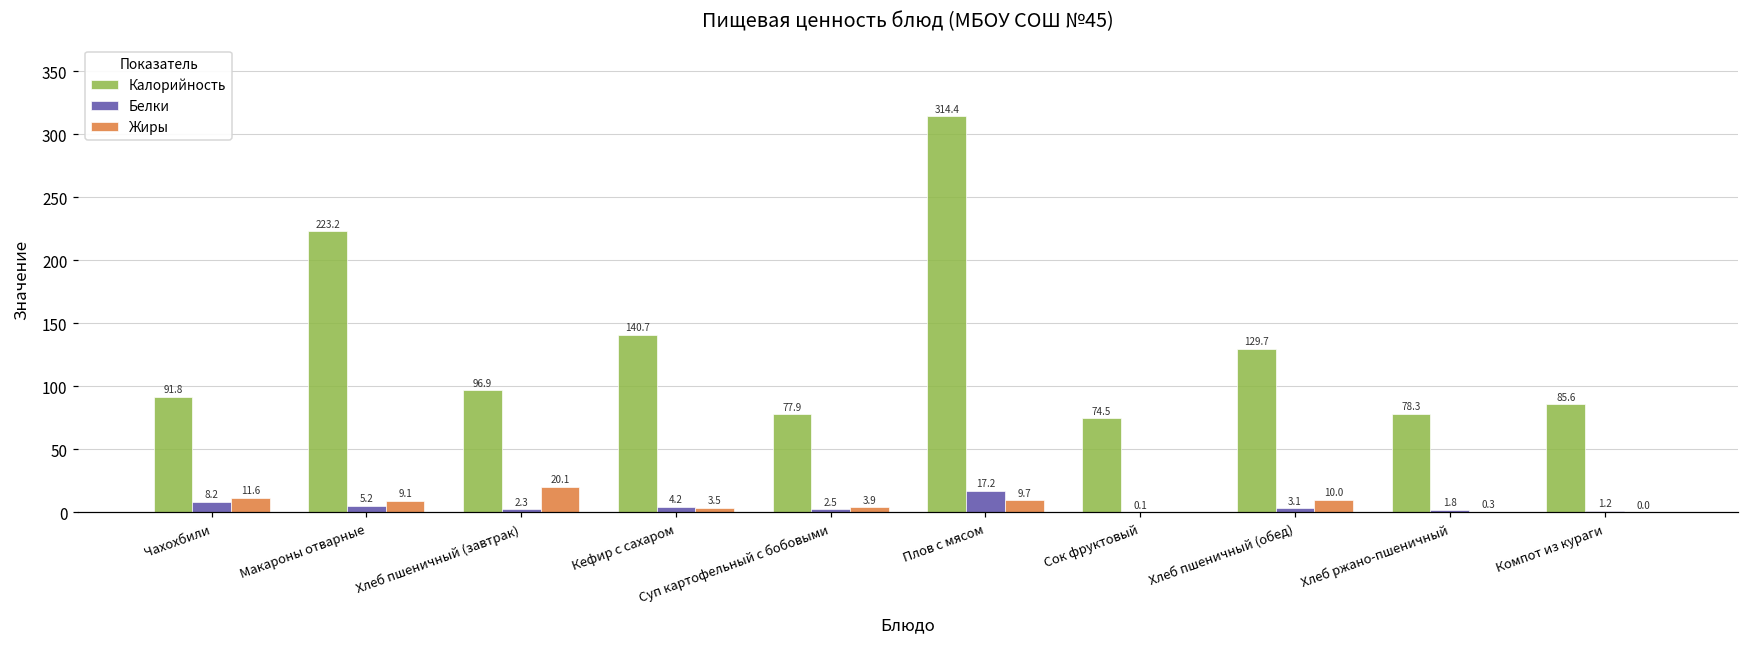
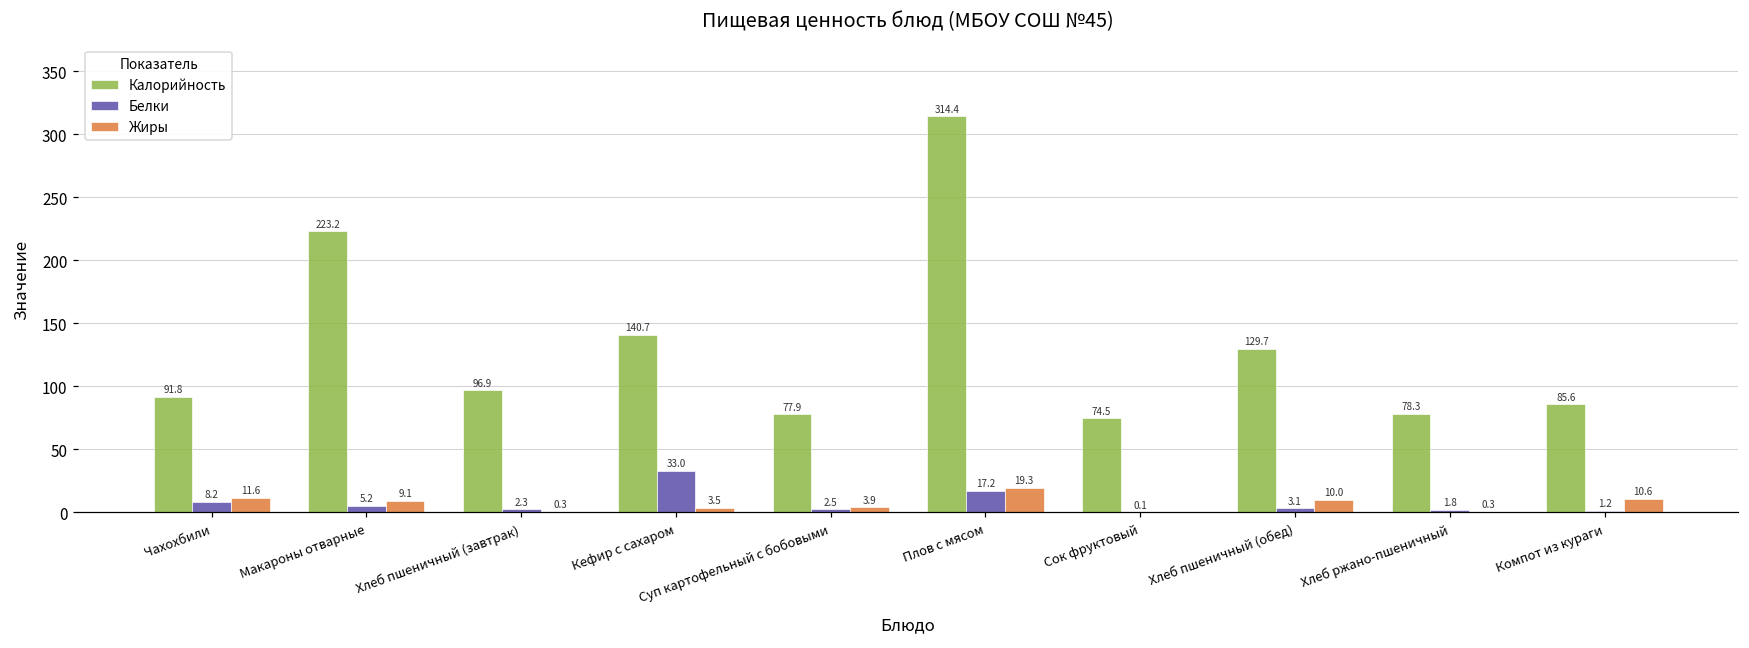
  {
    "Калорийность": {
      "Чахохбили": 91.8,
      "Макароны отварные": 223.2,
      "Хлеб пшеничный (завтрак)": 96.9,
      "Кефир с сахаром": 140.7,
      "Суп картофельный с бобовыми": 77.9,
      "Плов с мясом": 314.4,
      "Сок фруктовый": 74.5,
      "Хлеб пшеничный (обед)": 129.7,
      "Хлеб ржано-пшеничный": 78.3,
      "Компот из кураги": 85.6
    },
    "Белки": {
      "Чахохбили": 8.2,
      "Макароны отварные": 5.2,
      "Хлеб пшеничный (завтрак)": 2.3,
-     "Кефир с сахаром": 4.2,
+     "Кефир с сахаром": 33.0,
      "Суп картофельный с бобовыми": 2.5,
      "Плов с мясом": 17.2,
      "Сок фруктовый": 0.1,
      "Хлеб пшеничный (обед)": 3.1,
      "Хлеб ржано-пшеничный": 1.8,
      "Компот из кураги": 1.2
    },
    "Жиры": {
      "Чахохбили": 11.6,
      "Макароны отварные": 9.1,
-     "Хлеб пшеничный (завтрак)": 20.1,
+     "Хлеб пшеничный (завтрак)": 0.3,
      "Кефир с сахаром": 3.5,
      "Суп картофельный с бобовыми": 3.9,
-     "Плов с мясом": 9.7,
+     "Плов с мясом": 19.3,
      "Хлеб пшеничный (обед)": 10.0,
      "Хлеб ржано-пшеничный": 0.3,
-     "Компот из кураги": 0.0
+     "Компот из кураги": 10.6
    }
  }
